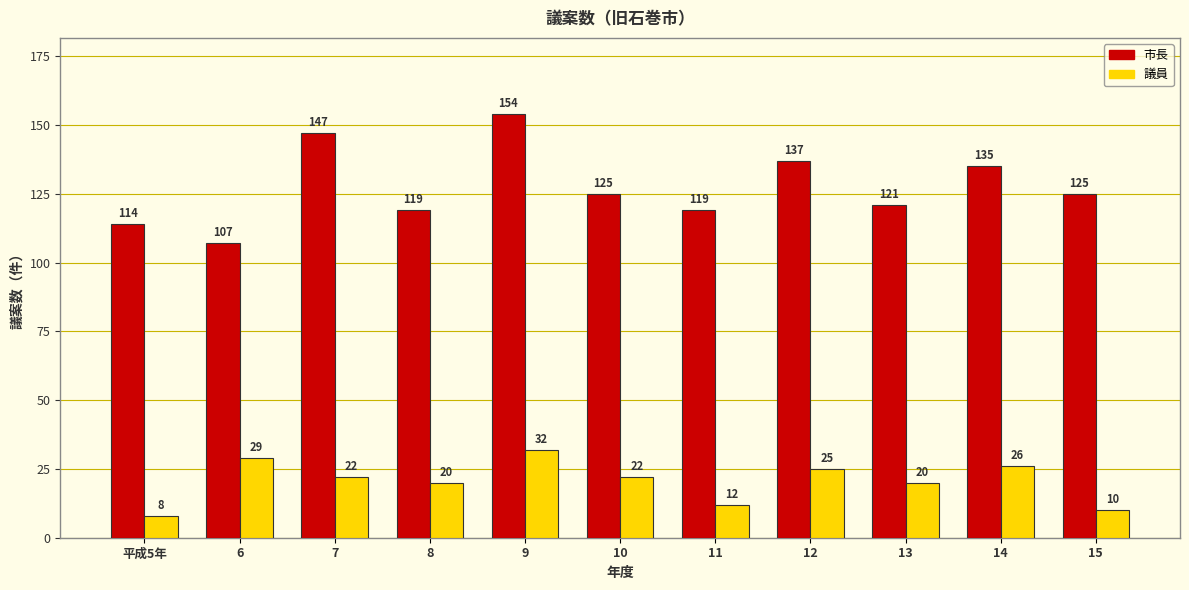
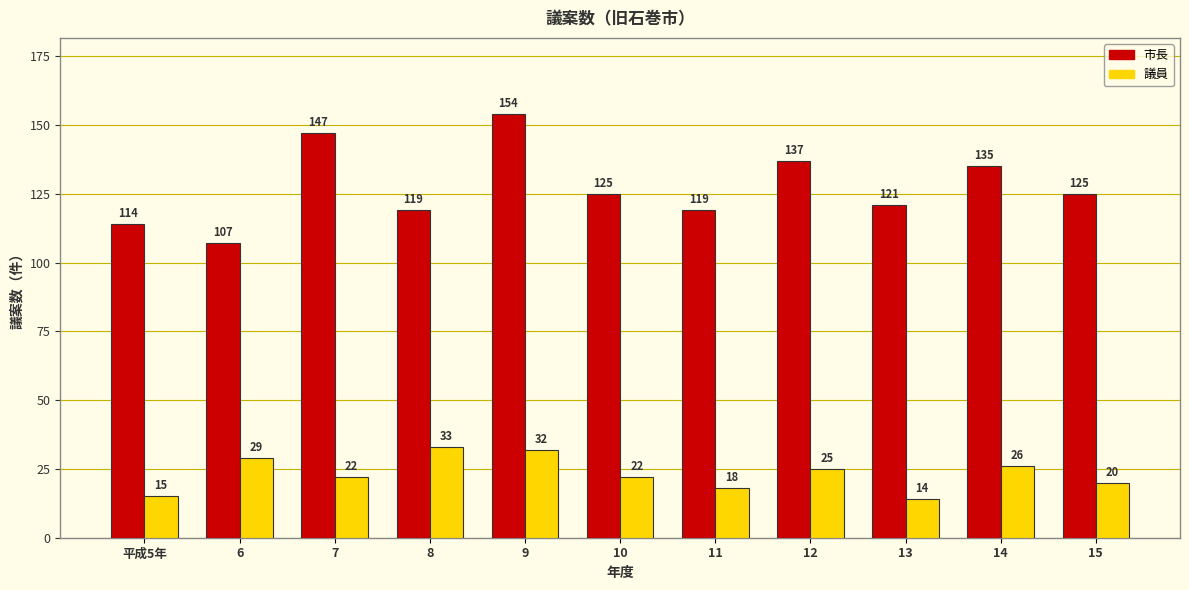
  {
    "市長": {
      "平成5年": 114,
      "6": 107,
      "7": 147,
      "8": 119,
      "9": 154,
      "10": 125,
      "11": 119,
      "12": 137,
      "13": 121,
      "14": 135,
      "15": 125
    },
    "議員": {
-     "平成5年": 8,
+     "平成5年": 15,
      "6": 29,
      "7": 22,
-     "8": 20,
+     "8": 33,
      "9": 32,
      "10": 22,
-     "11": 12,
+     "11": 18,
      "12": 25,
-     "13": 20,
+     "13": 14,
      "14": 26,
-     "15": 10
+     "15": 20
    }
  }
